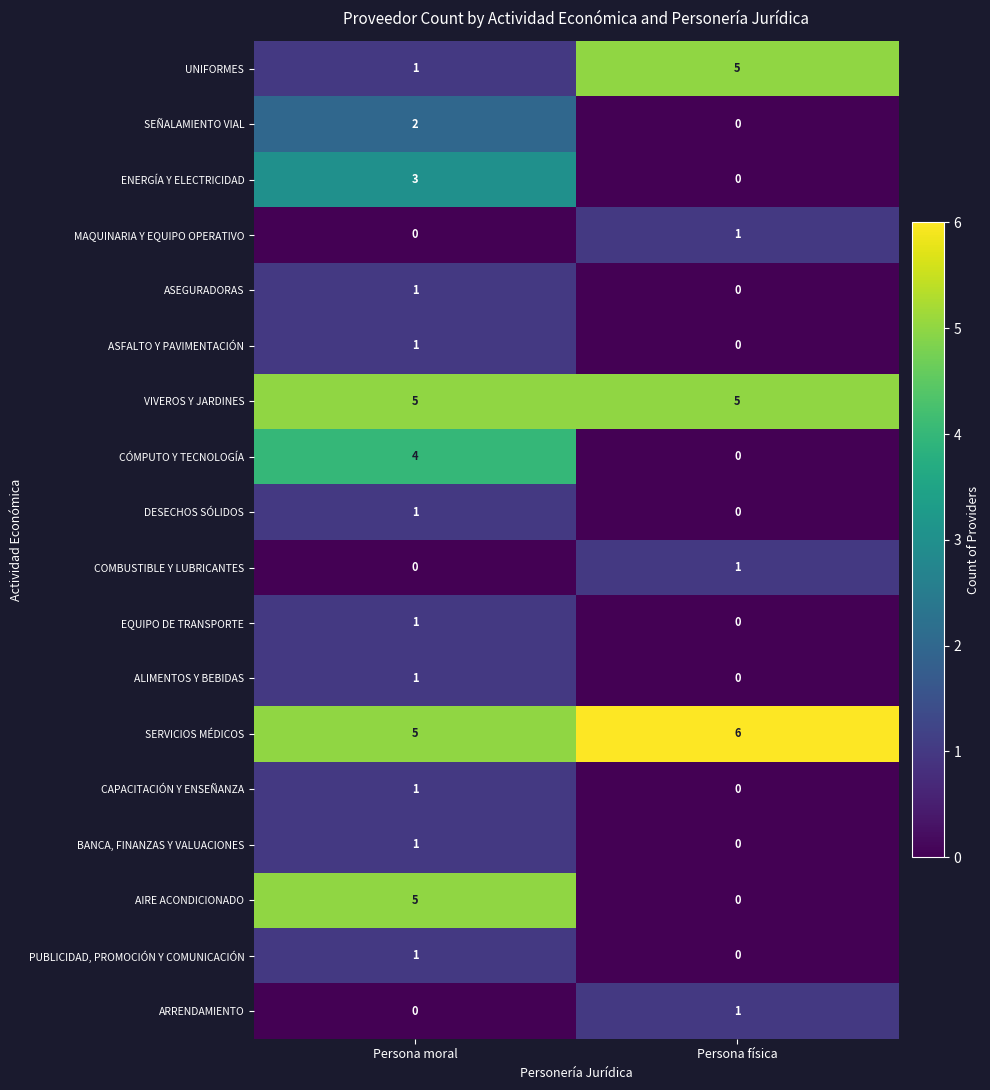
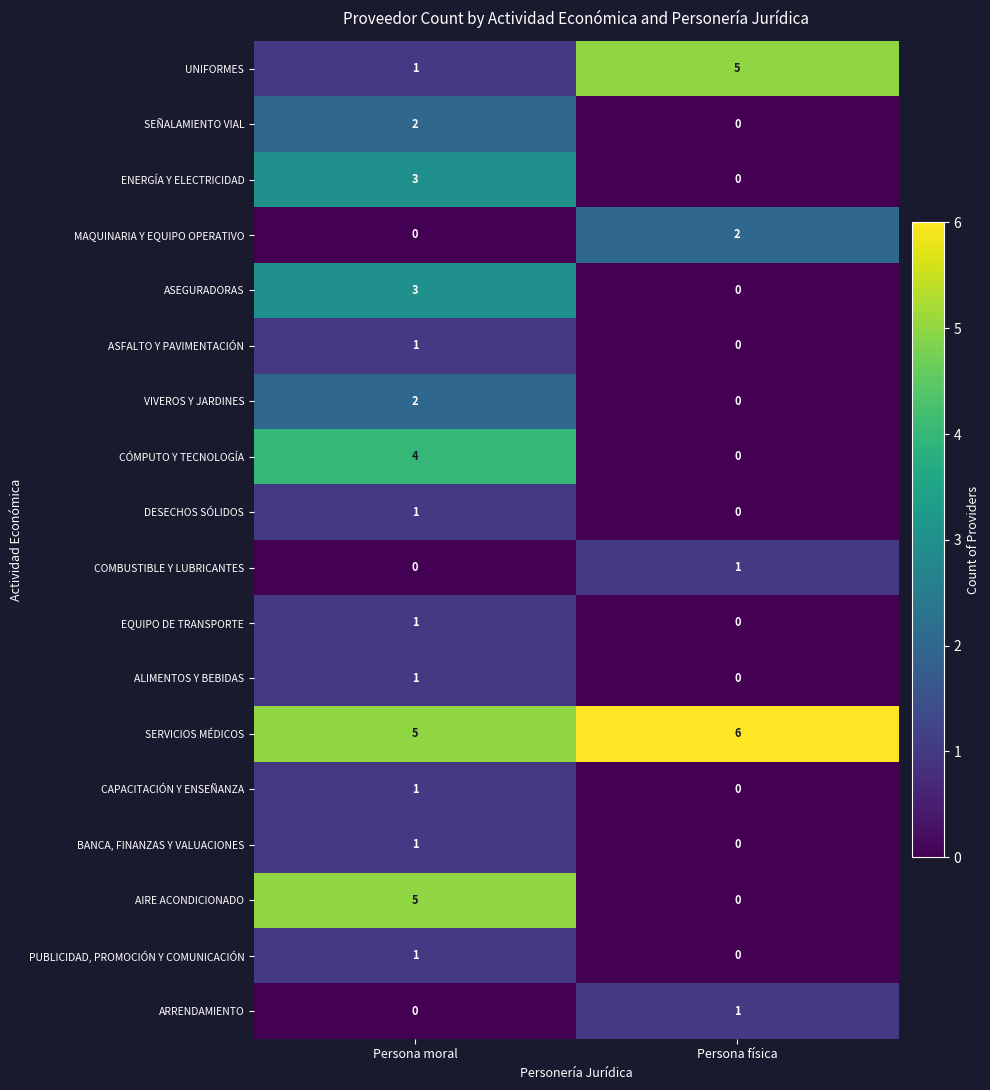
  {
    "UNIFORMES": {
      "Persona moral": 1,
      "Persona física": 5
    },
    "SEÑALAMIENTO VIAL": {
      "Persona moral": 2,
      "Persona física": 0
    },
    "ENERGÍA Y ELECTRICIDAD": {
      "Persona moral": 3,
      "Persona física": 0
    },
    "MAQUINARIA Y EQUIPO OPERATIVO": {
      "Persona moral": 0,
-     "Persona física": 1
+     "Persona física": 2
    },
    "ASEGURADORAS": {
-     "Persona moral": 1,
+     "Persona moral": 3,
      "Persona física": 0
    },
    "ASFALTO Y PAVIMENTACIÓN": {
      "Persona moral": 1,
      "Persona física": 0
    },
    "VIVEROS Y JARDINES": {
-     "Persona moral": 5,
-     "Persona física": 5
+     "Persona moral": 2,
+     "Persona física": 0
    },
    "CÓMPUTO Y TECNOLOGÍA": {
      "Persona moral": 4,
      "Persona física": 0
    },
    "DESECHOS SÓLIDOS": {
      "Persona moral": 1,
      "Persona física": 0
    },
    "COMBUSTIBLE Y LUBRICANTES": {
      "Persona moral": 0,
      "Persona física": 1
    },
    "EQUIPO DE TRANSPORTE": {
      "Persona moral": 1,
      "Persona física": 0
    },
    "ALIMENTOS Y BEBIDAS": {
      "Persona moral": 1,
      "Persona física": 0
    },
    "SERVICIOS MÉDICOS": {
      "Persona moral": 5,
      "Persona física": 6
    },
    "CAPACITACIÓN Y ENSEÑANZA": {
      "Persona moral": 1,
      "Persona física": 0
    },
    "BANCA, FINANZAS Y VALUACIONES": {
      "Persona moral": 1,
      "Persona física": 0
    },
    "AIRE ACONDICIONADO": {
      "Persona moral": 5,
      "Persona física": 0
    },
    "PUBLICIDAD, PROMOCIÓN Y COMUNICACIÓN": {
      "Persona moral": 1,
      "Persona física": 0
    },
    "ARRENDAMIENTO": {
      "Persona moral": 0,
      "Persona física": 1
    }
  }
